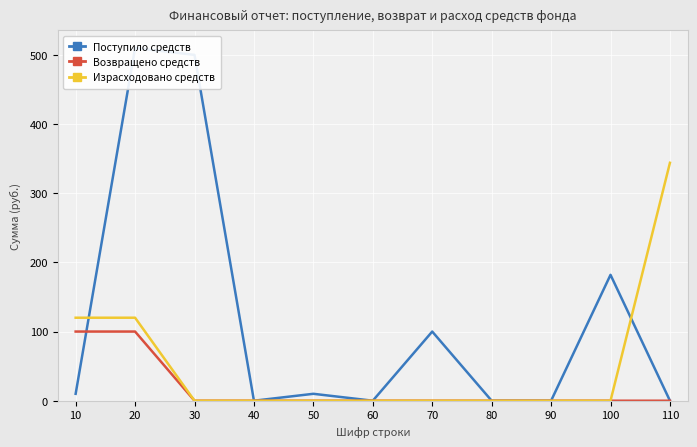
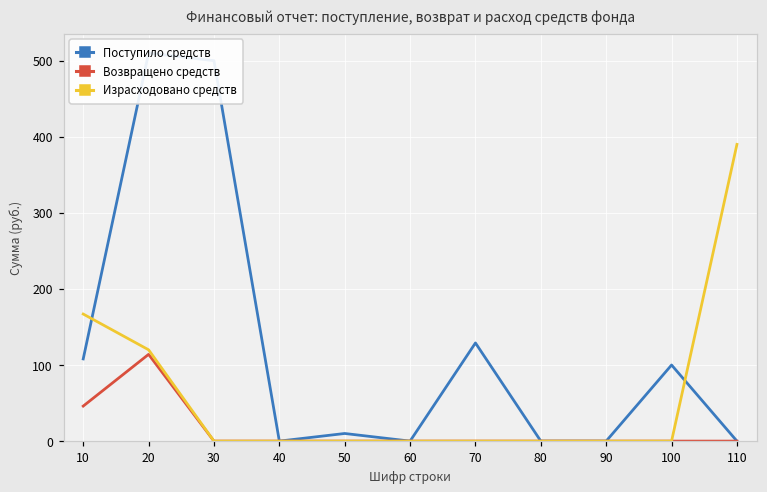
  {
    "Поступило средств": {
-     "10": 10,
+     "10": 110,
      "50": 10,
-     "70": 100,
-     "100": 180
+     "70": 130,
+     "100": 100
    },
    "Возвращено средств": {
-     "10": 100,
-     "20": 100
+     "10": 50,
+     "20": 110
    },
    "Израсходовано средств": {
-     "10": 120,
+     "10": 170,
      "20": 120,
-     "110": 340
+     "110": 390
    }
  }
